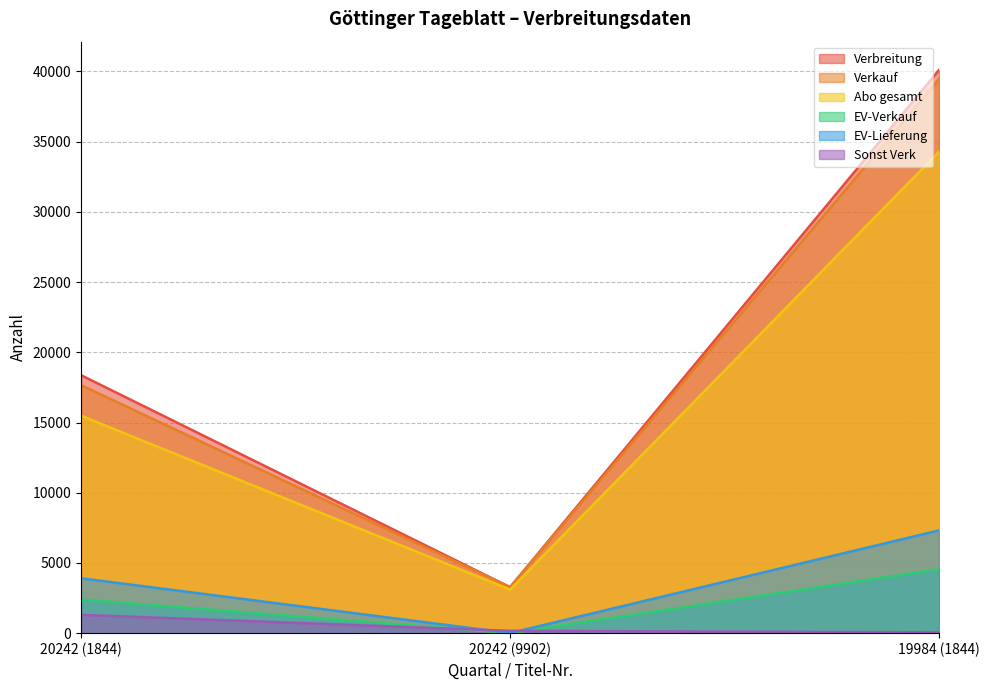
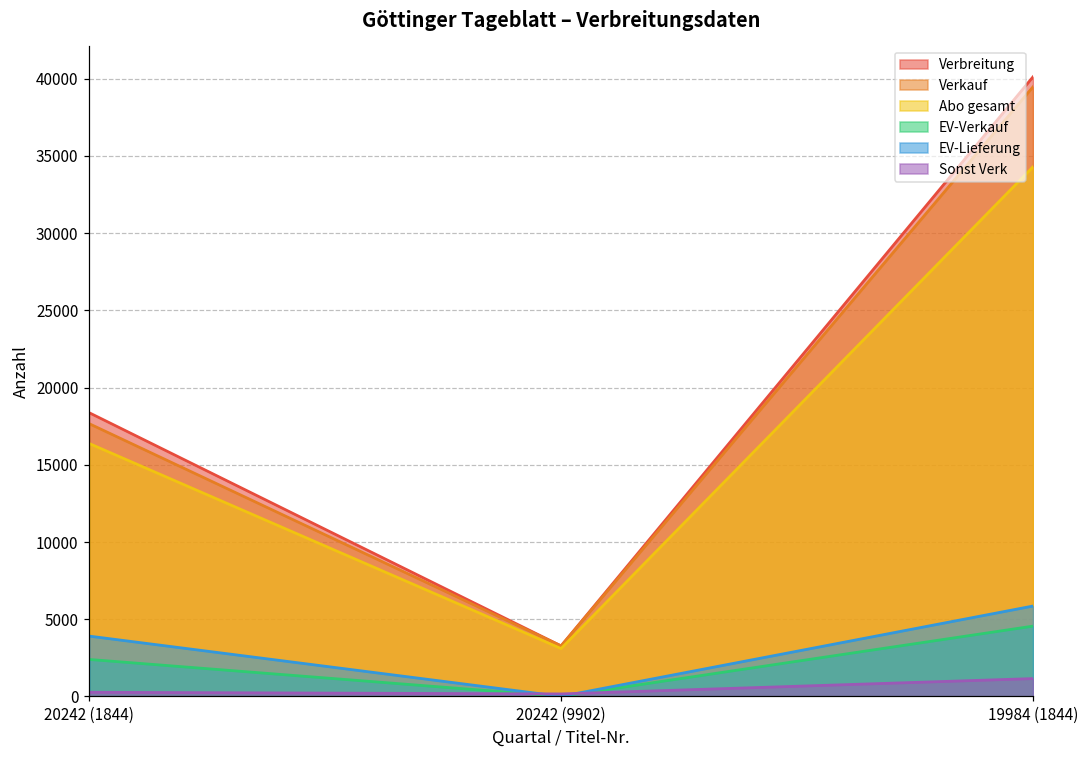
  {
    "Abo gesamt": {
-     "20242 (1844)": 15500,
+     "20242 (1844)": 16400,
      "19984 (1844)": 34300
    },
    "EV-Verkauf": {
      "20242 (1844)": 2400,
      "19984 (1844)": 4600
    },
    "EV-Lieferung": {
      "20242 (1844)": 3900,
-     "19984 (1844)": 7300
+     "19984 (1844)": 5900
    },
    "Sonst Verk": {
-     "20242 (1844)": 1300,
-     "19984 (1844)": 100
+     "20242 (1844)": 300,
+     "19984 (1844)": 1200
    }
  }
